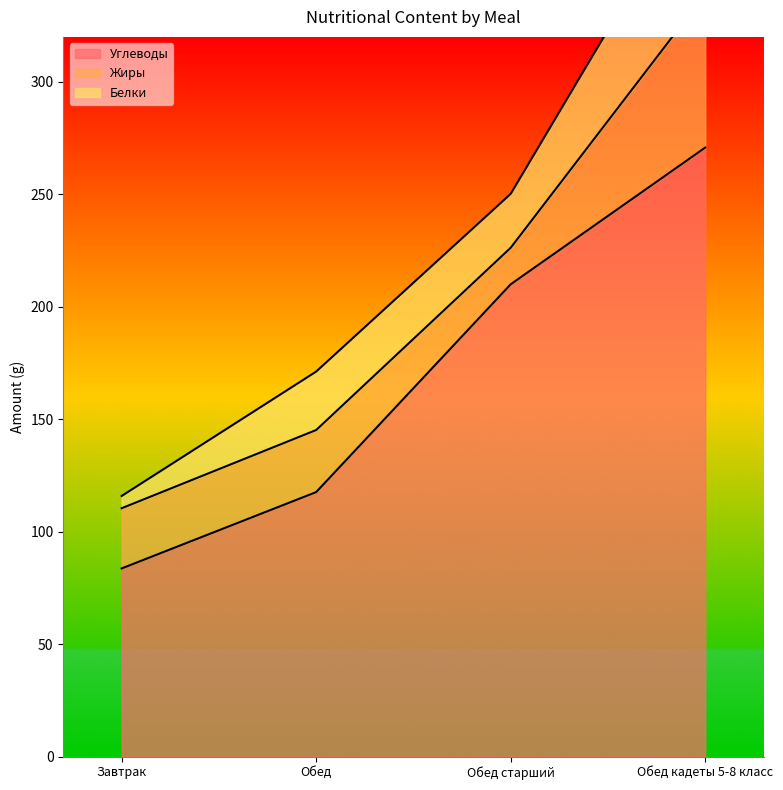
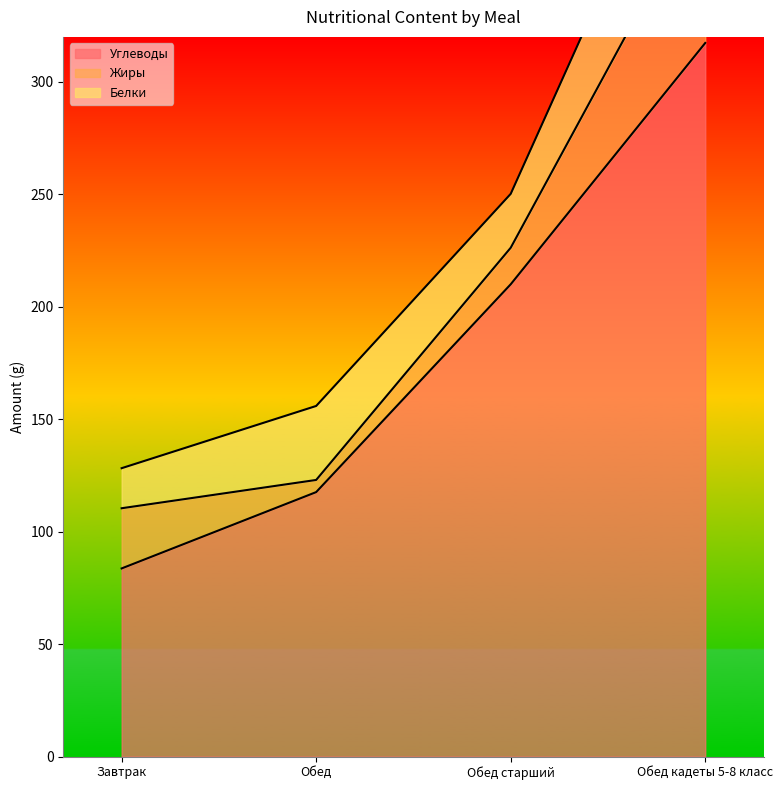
  {
    "Углеводы": {
      "Завтрак": 84,
      "Обед": 118,
      "Обед старший": 210,
-     "Обед кадеты 5-8 класс": 271
+     "Обед кадеты 5-8 класс": 317
    },
    "Жиры": {
      "Завтрак": 27,
-     "Обед": 28,
+     "Обед": 5,
      "Обед старший": 16
    },
    "Белки": {
-     "Завтрак": 5,
-     "Обед": 26,
+     "Завтрак": 18,
+     "Обед": 33,
      "Обед старший": 24
    }
  }
